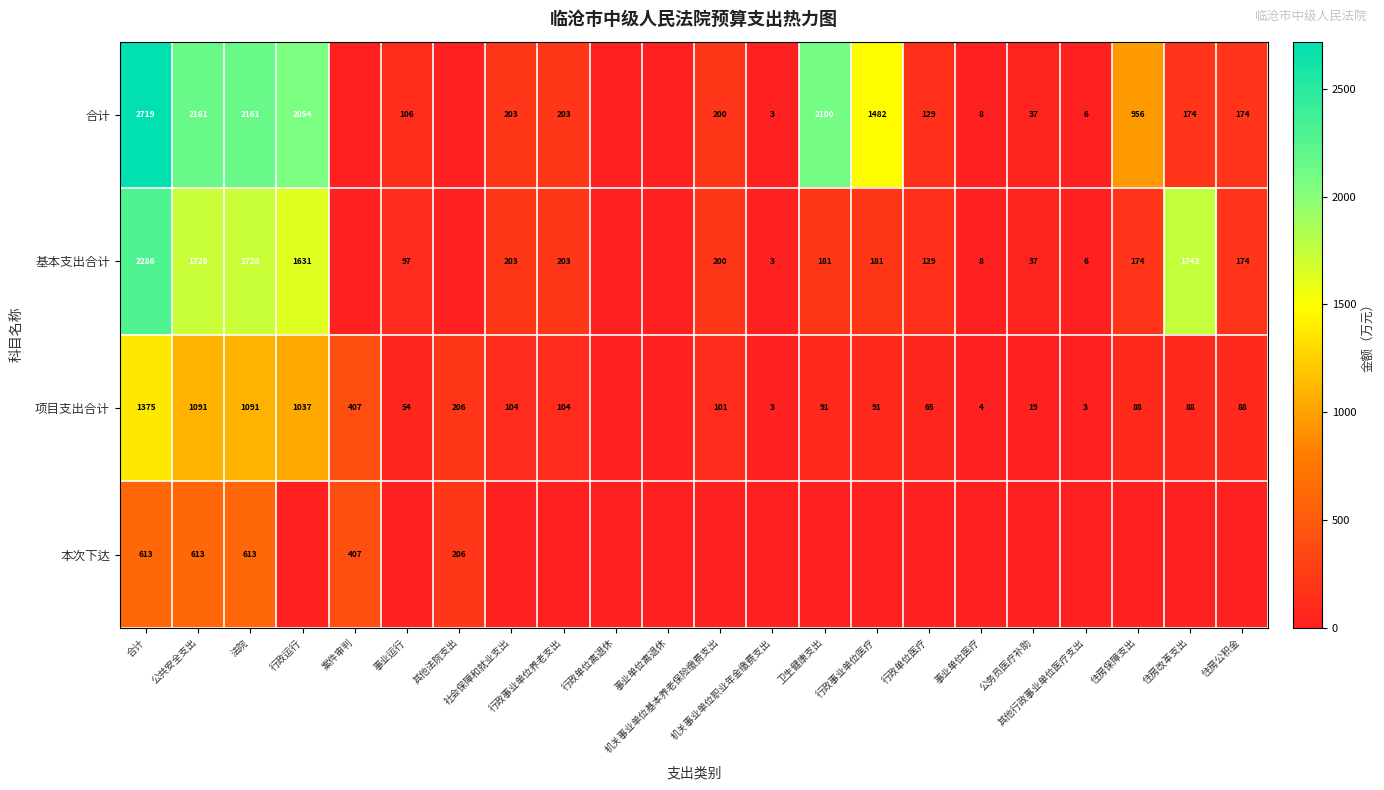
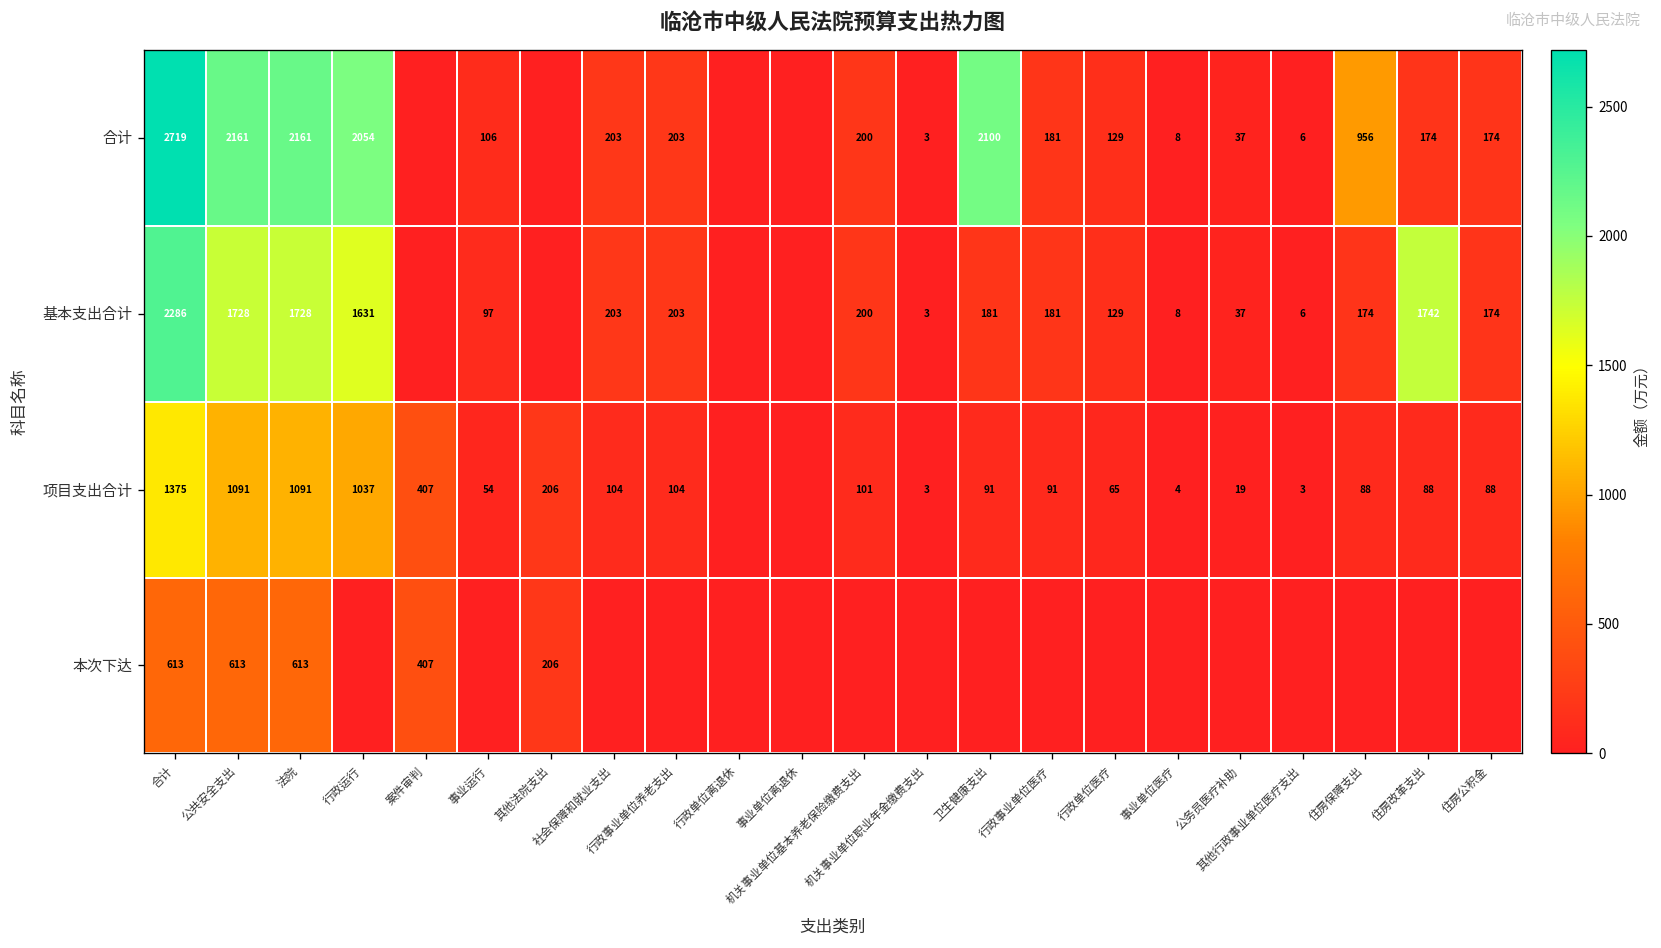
  {
    "合计": {
      "合计": 2719,
      "公共安全支出": 2161,
      "法院": 2161,
      "行政运行": 2054,
      "事业运行": 106,
      "社会保障和就业支出": 203,
      "行政事业单位养老支出": 203,
      "机关事业单位基本养老保险缴费支出": 200,
      "机关事业单位职业年金缴费支出": 3,
      "卫生健康支出": 2100,
-     "行政事业单位医疗": 1482,
+     "行政事业单位医疗": 181,
      "行政单位医疗": 129,
      "事业单位医疗": 8,
      "公务员医疗补助": 37,
      "其他行政事业单位医疗支出": 6,
      "住房保障支出": 956,
      "住房改革支出": 174,
      "住房公积金": 174
    },
    "基本支出合计": {
      "合计": 2286,
      "公共安全支出": 1728,
      "法院": 1728,
      "行政运行": 1631,
      "事业运行": 97,
      "社会保障和就业支出": 203,
      "行政事业单位养老支出": 203,
      "机关事业单位基本养老保险缴费支出": 200,
      "机关事业单位职业年金缴费支出": 3,
      "卫生健康支出": 181,
      "行政事业单位医疗": 181,
      "行政单位医疗": 129,
      "事业单位医疗": 8,
      "公务员医疗补助": 37,
      "其他行政事业单位医疗支出": 6,
      "住房保障支出": 174,
      "住房改革支出": 1742,
      "住房公积金": 174
    },
    "项目支出合计": {
      "合计": 1375,
      "公共安全支出": 1091,
      "法院": 1091,
      "行政运行": 1037,
      "案件审判": 407,
      "事业运行": 54,
      "其他法院支出": 206,
      "社会保障和就业支出": 104,
      "行政事业单位养老支出": 104,
      "机关事业单位基本养老保险缴费支出": 101,
      "机关事业单位职业年金缴费支出": 3,
      "卫生健康支出": 91,
      "行政事业单位医疗": 91,
      "行政单位医疗": 65,
      "事业单位医疗": 4,
      "公务员医疗补助": 19,
      "其他行政事业单位医疗支出": 3,
      "住房保障支出": 88,
      "住房改革支出": 88,
      "住房公积金": 88
    },
    "本次下达": {
      "合计": 613,
      "公共安全支出": 613,
      "法院": 613,
      "案件审判": 407,
      "其他法院支出": 206
    }
  }
